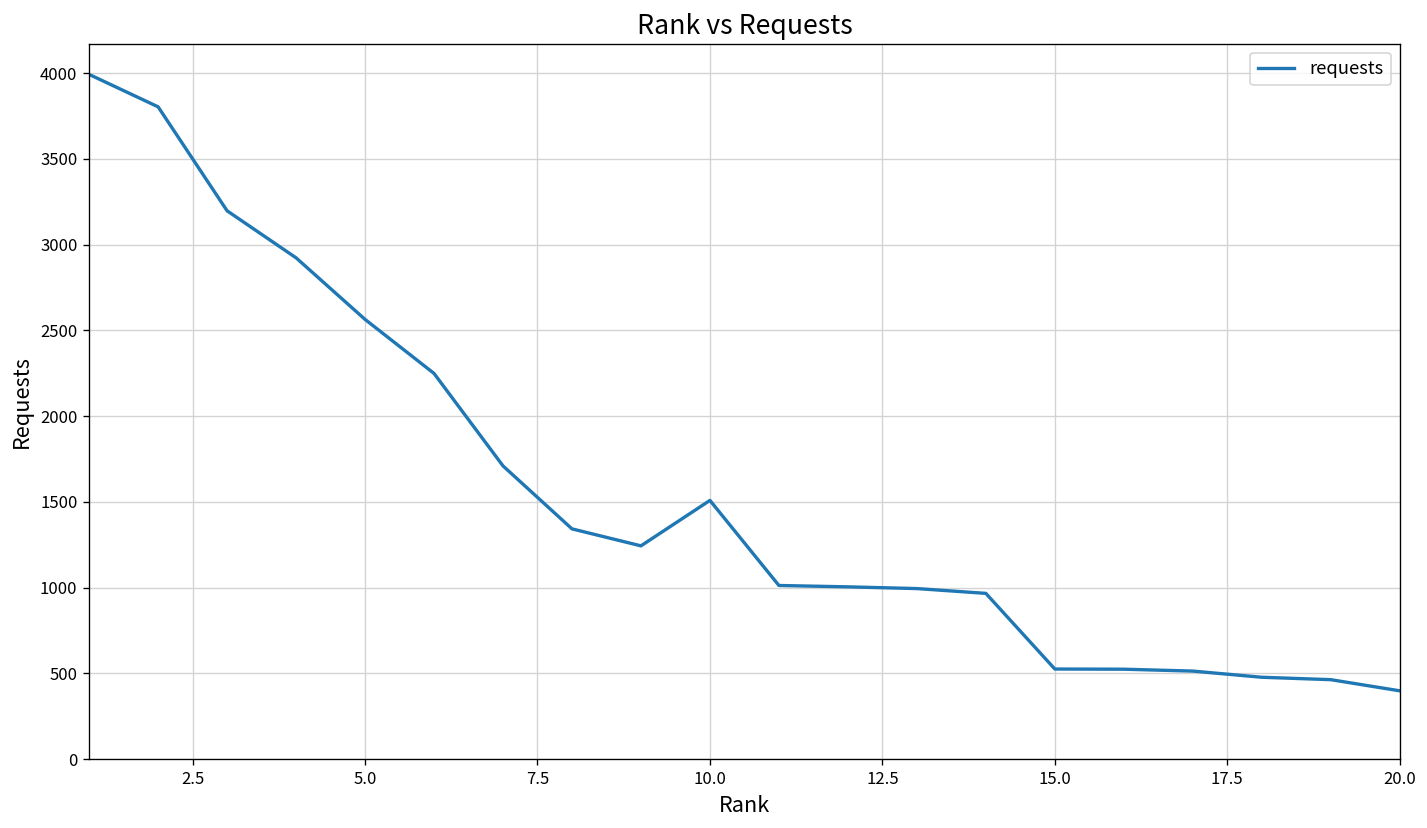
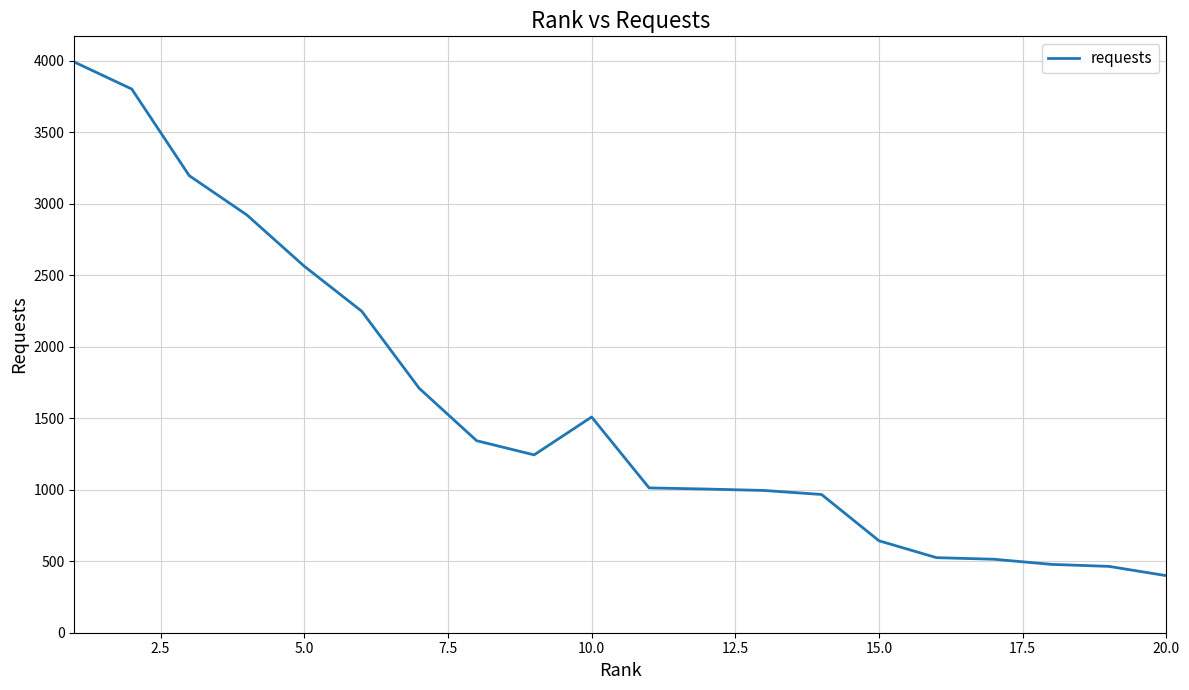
  {
    "5.0": 2560,
    "10.0": 1510,
-   "15.0": 530,
+   "15.0": 640,
    "20.0": 400
  }
